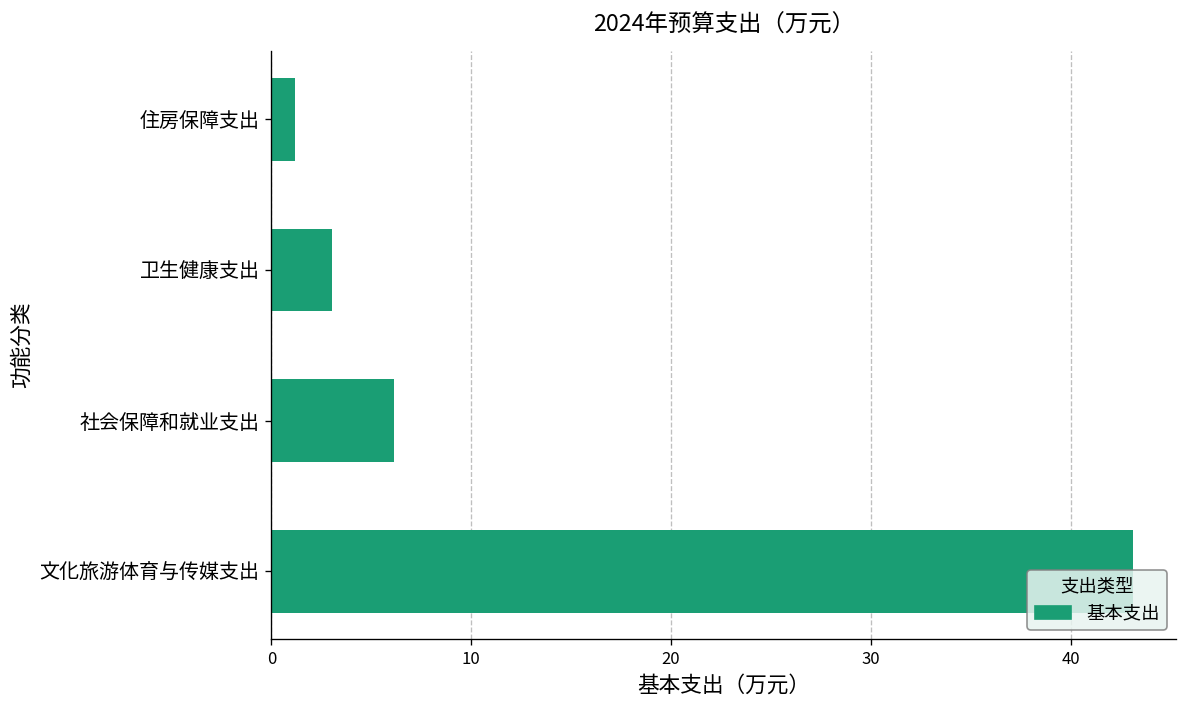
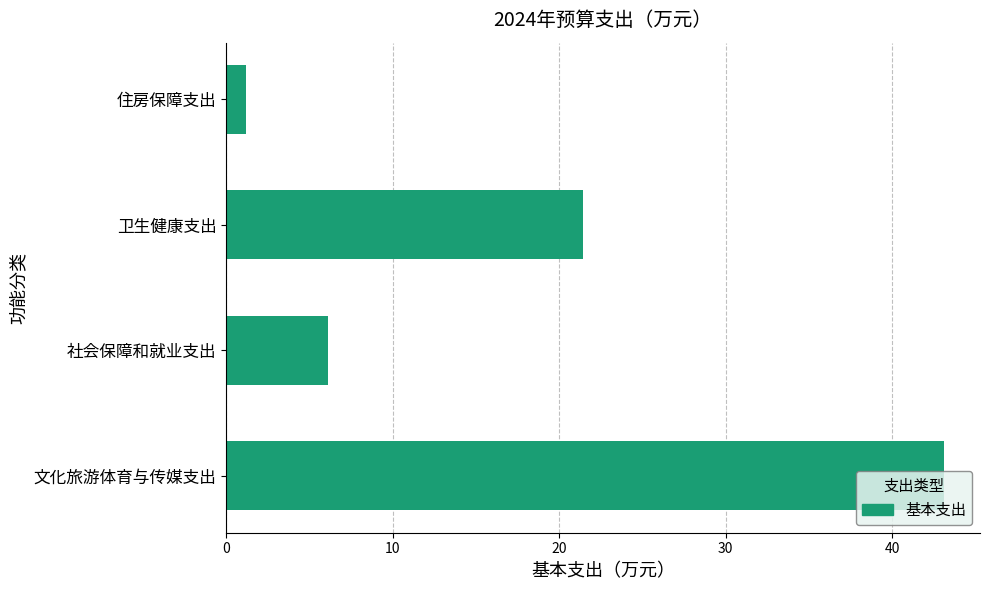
  {
    "住房保障支出": 1.2,
-   "卫生健康支出": 3.1,
+   "卫生健康支出": 21.5,
    "社会保障和就业支出": 6.1
  }
